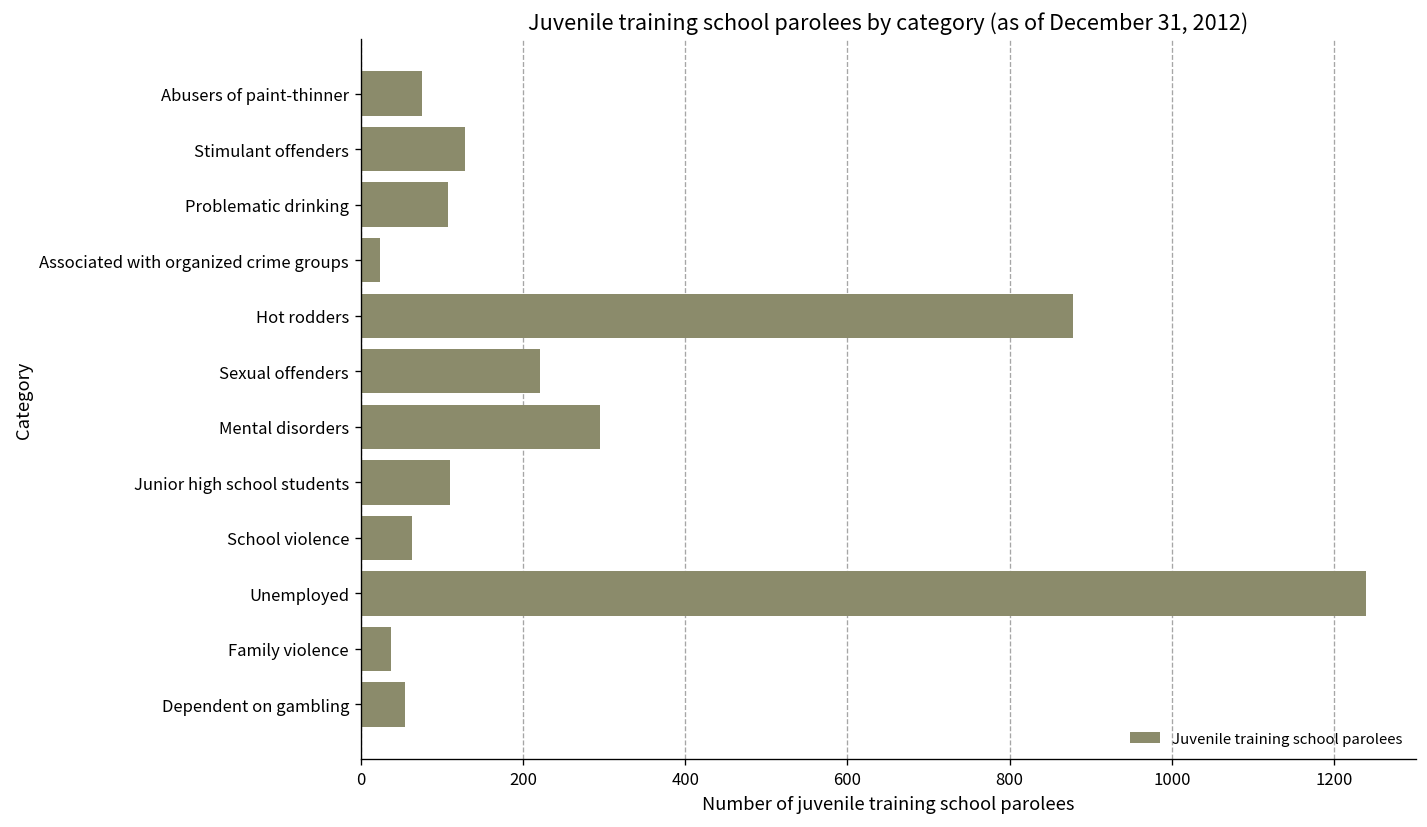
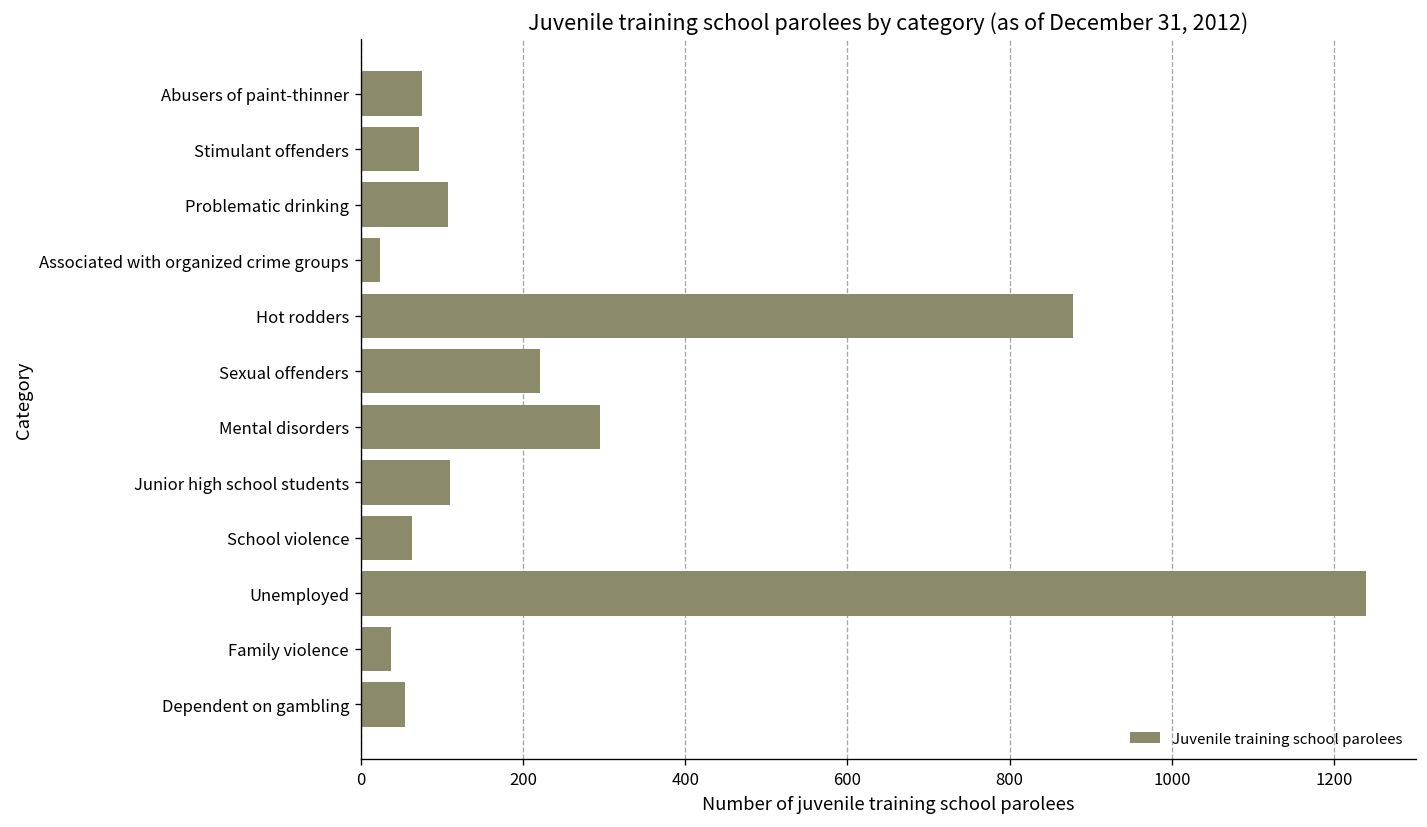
  {
    "Abusers of paint-thinner": 80,
-   "Stimulant offenders": 130,
+   "Stimulant offenders": 70,
    "Problematic drinking": 110,
    "Associated with organized crime groups": 20,
    "Hot rodders": 880,
    "Sexual offenders": 220,
    "Mental disorders": 300,
    "Junior high school students": 110,
    "School violence": 60,
    "Unemployed": 1240,
    "Family violence": 40,
    "Dependent on gambling": 60
  }
